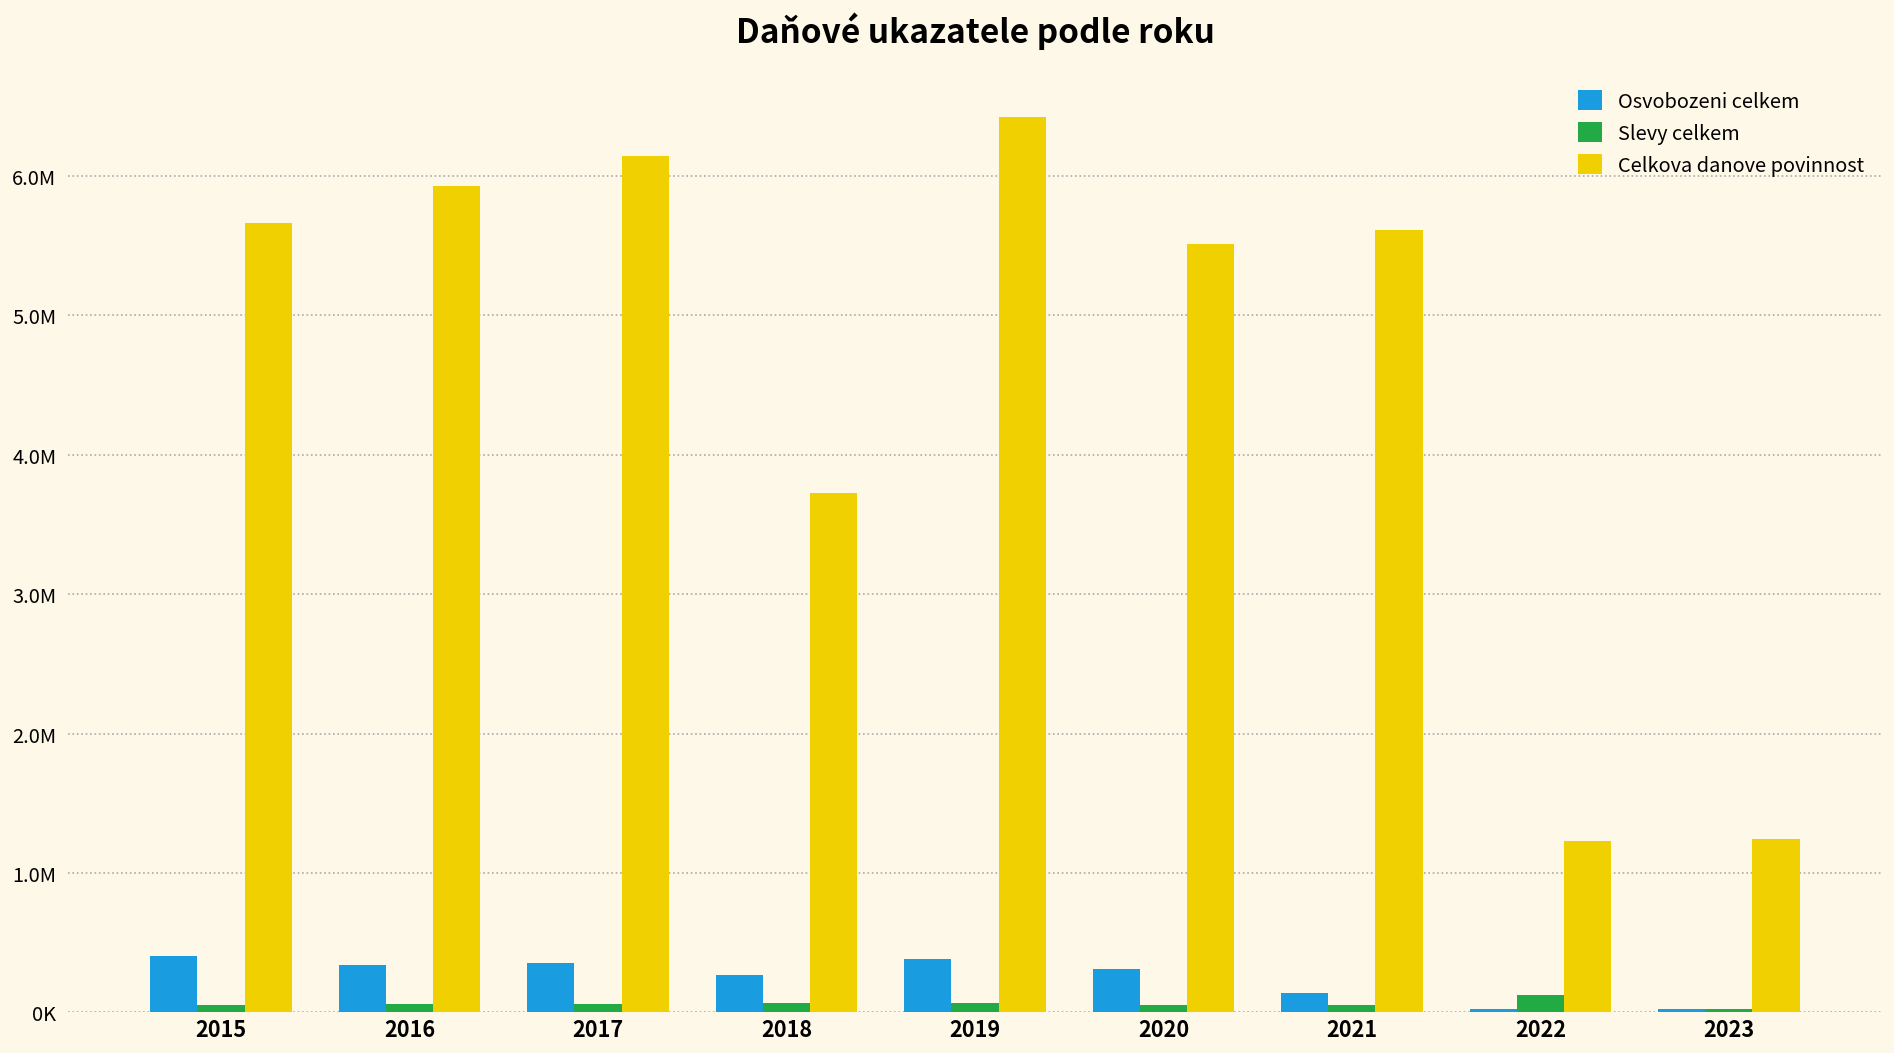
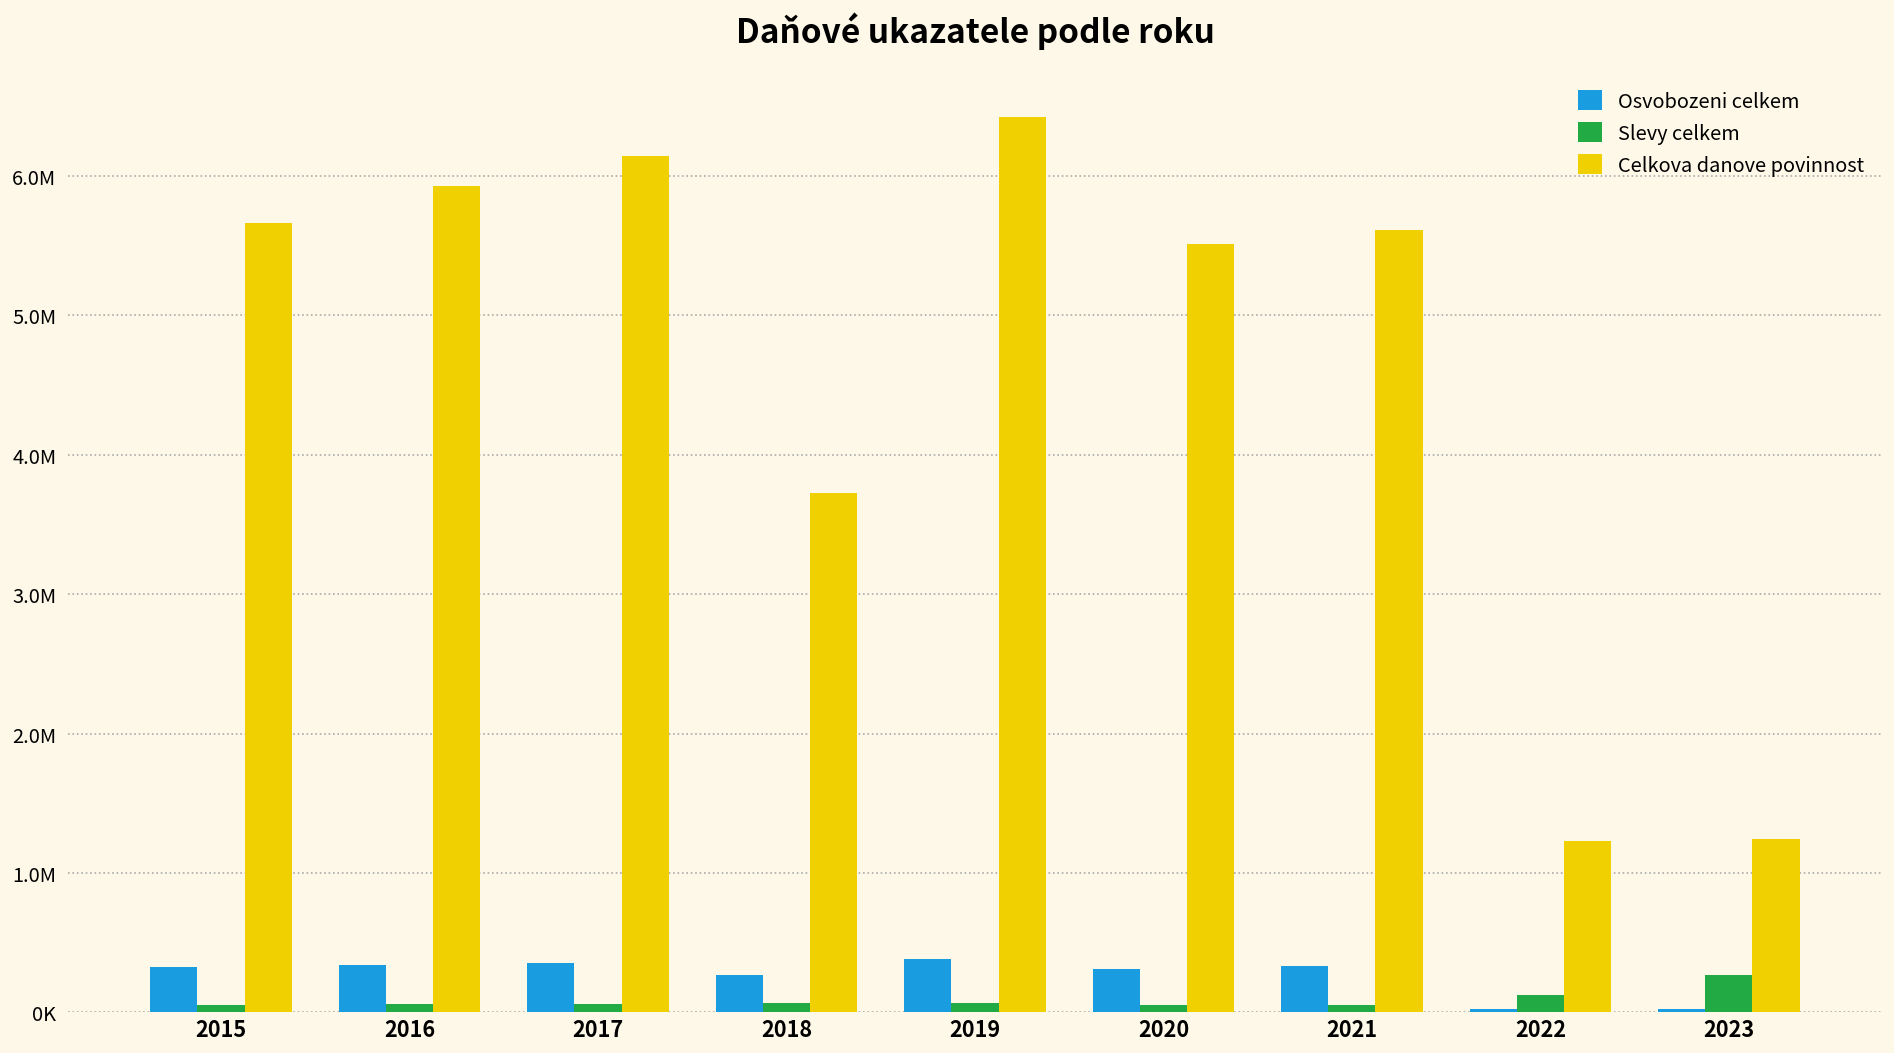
  {
    "Osvobozeni celkem": {
-     "2015": 410000,
+     "2015": 330000,
      "2016": 340000,
      "2017": 350000,
      "2018": 270000,
      "2019": 380000,
      "2020": 310000,
-     "2021": 140000,
+     "2021": 330000,
      "2022": 20000,
      "2023": 20000
    },
    "Slevy celkem": {
      "2015": 50000,
      "2016": 60000,
      "2017": 60000,
      "2018": 70000,
      "2019": 70000,
      "2020": 50000,
      "2021": 60000,
      "2022": 120000,
-     "2023": 20000
+     "2023": 270000
    },
    "Celkova danove povinnost": {
      "2015": 5660000,
      "2016": 5930000,
      "2017": 6140000,
      "2018": 3720000,
      "2019": 6420000,
      "2020": 5510000,
      "2021": 5610000,
      "2022": 1230000,
      "2023": 1240000
    }
  }
